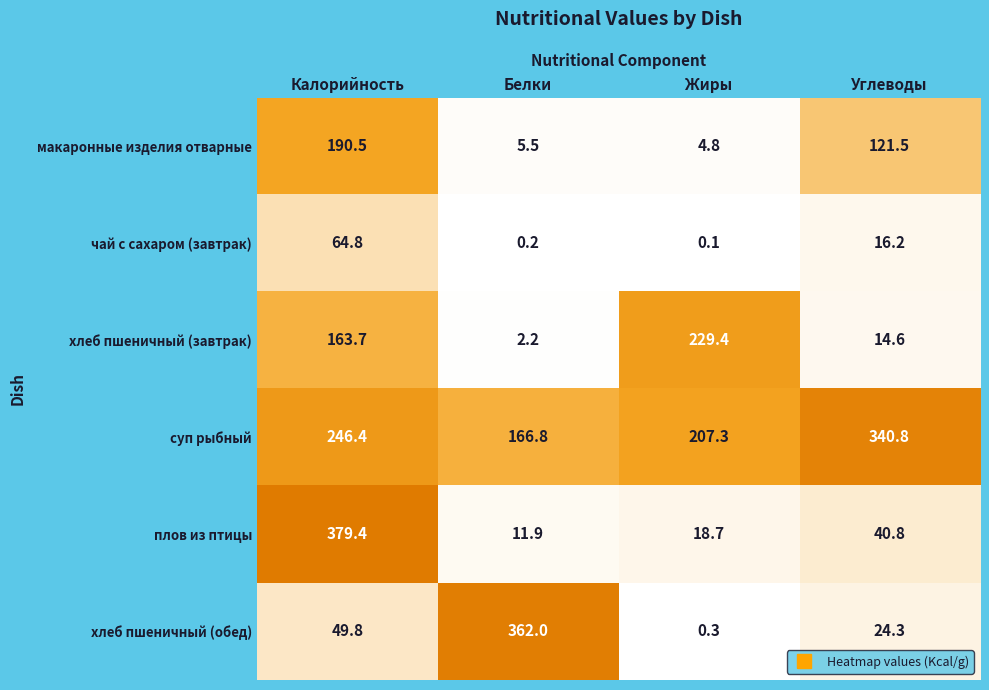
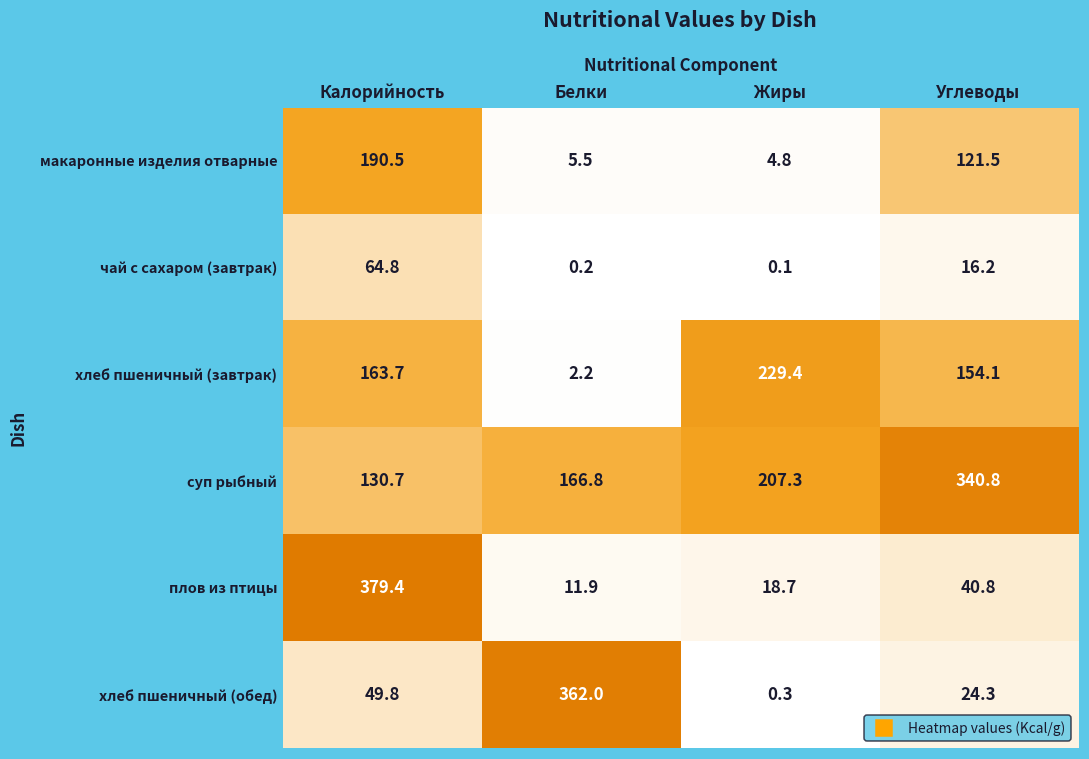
  {
    "макаронные изделия отварные": {
      "Калорийность": 190.5,
      "Белки": 5.5,
      "Жиры": 4.8,
      "Углеводы": 121.5
    },
    "чай с сахаром (завтрак)": {
      "Калорийность": 64.8,
      "Белки": 0.2,
      "Жиры": 0.1,
      "Углеводы": 16.2
    },
    "хлеб пшеничный (завтрак)": {
      "Калорийность": 163.7,
      "Белки": 2.2,
      "Жиры": 229.4,
-     "Углеводы": 14.6
+     "Углеводы": 154.1
    },
    "суп рыбный": {
-     "Калорийность": 246.4,
+     "Калорийность": 130.7,
      "Белки": 166.8,
      "Жиры": 207.3,
      "Углеводы": 340.8
    },
    "плов из птицы": {
      "Калорийность": 379.4,
      "Белки": 11.9,
      "Жиры": 18.7,
      "Углеводы": 40.8
    },
    "хлеб пшеничный (обед)": {
      "Калорийность": 49.8,
      "Белки": 362.0,
      "Жиры": 0.3,
      "Углеводы": 24.3
    }
  }
